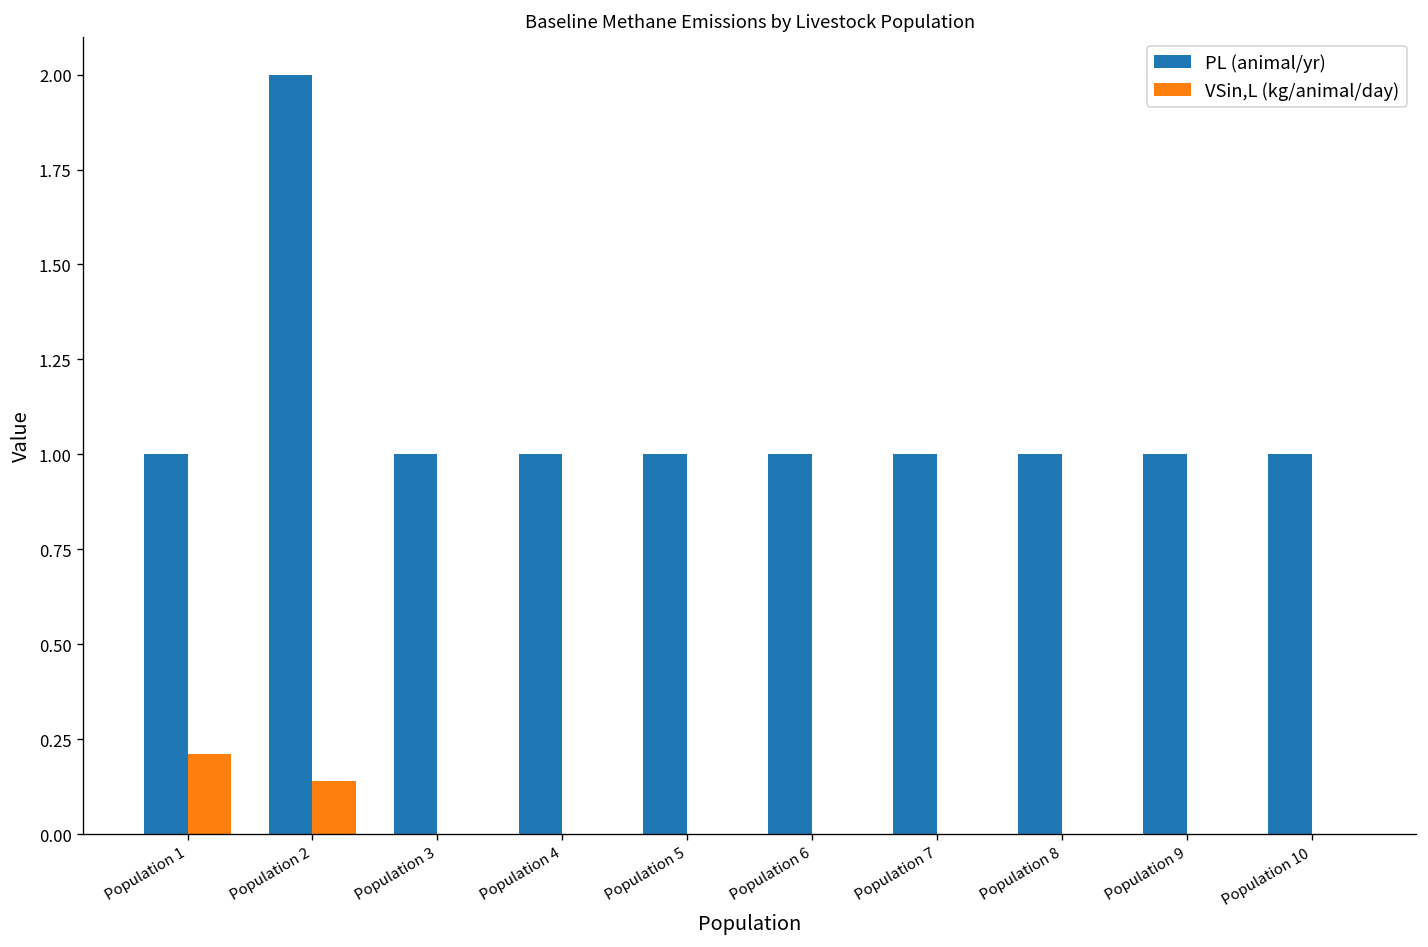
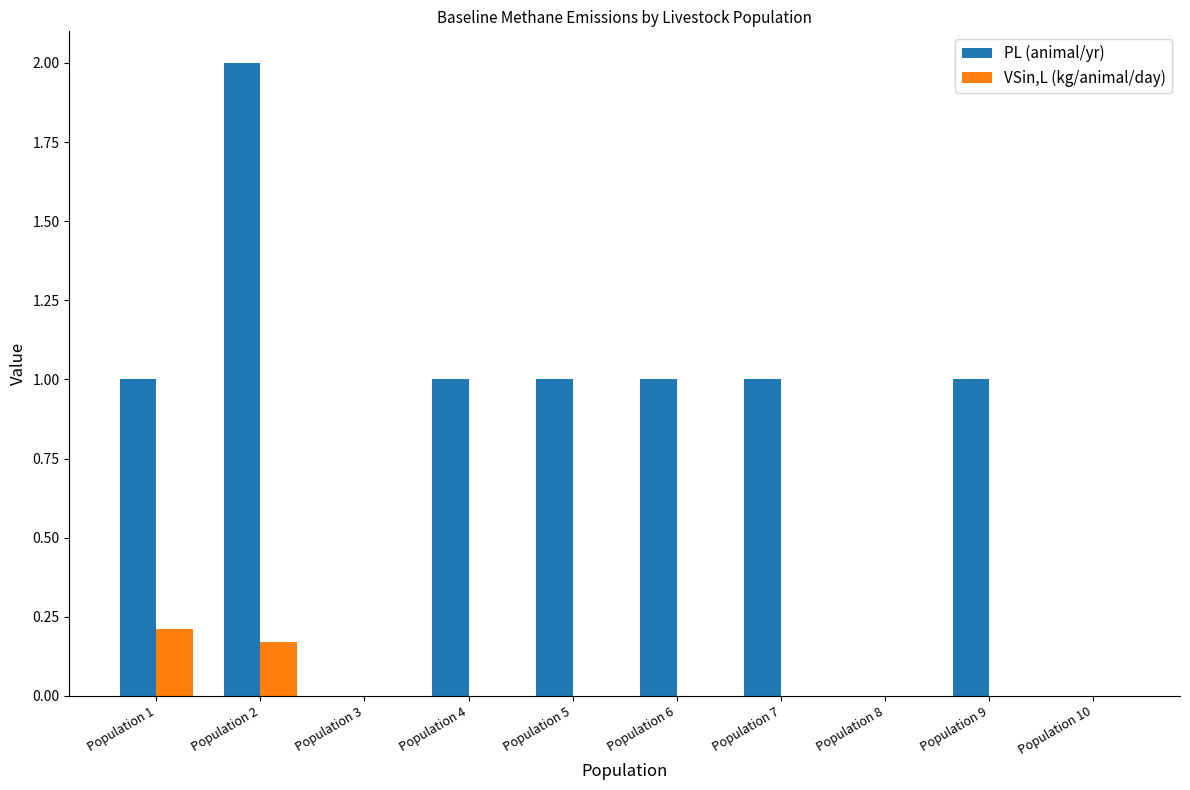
  {
    "PL (animal/yr)": {
      "Population 1": 1,
      "Population 2": 2,
-     "Population 3": 1,
+     "Population 3": 0,
      "Population 4": 1,
      "Population 5": 1,
      "Population 6": 1,
      "Population 7": 1,
-     "Population 8": 1,
+     "Population 8": 0,
      "Population 9": 1,
-     "Population 10": 1
+     "Population 10": 0
    },
    "VSin,L (kg/animal/day)": {
      "Population 1": 0.21,
-     "Population 2": 0.14,
+     "Population 2": 0.17,
      "Population 3": 0.00,
      "Population 4": 0.00,
      "Population 5": 0.00,
      "Population 6": 0.00,
      "Population 7": 0.00,
      "Population 8": 0.00,
      "Population 9": 0.00,
      "Population 10": 0.00
    }
  }
